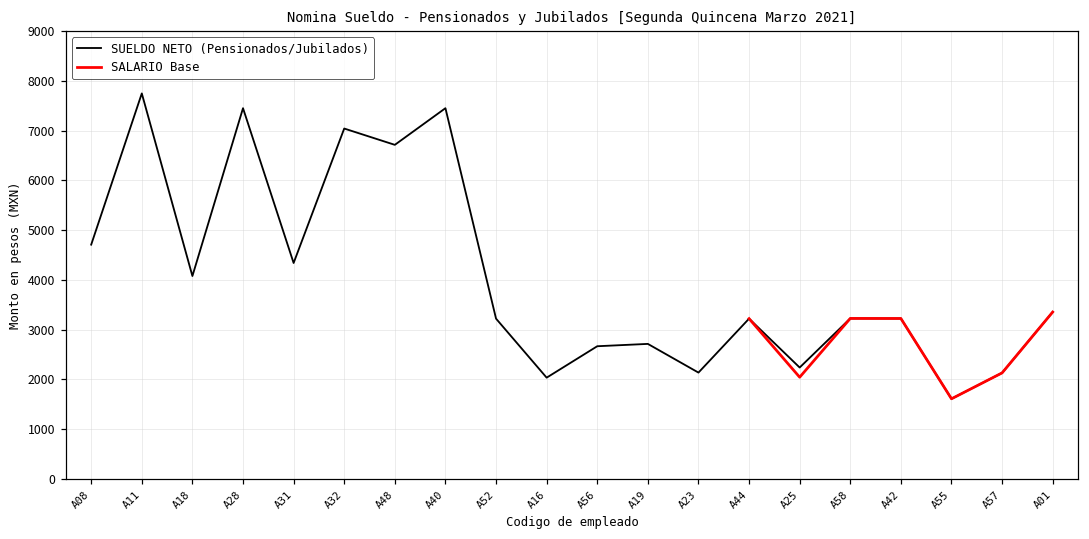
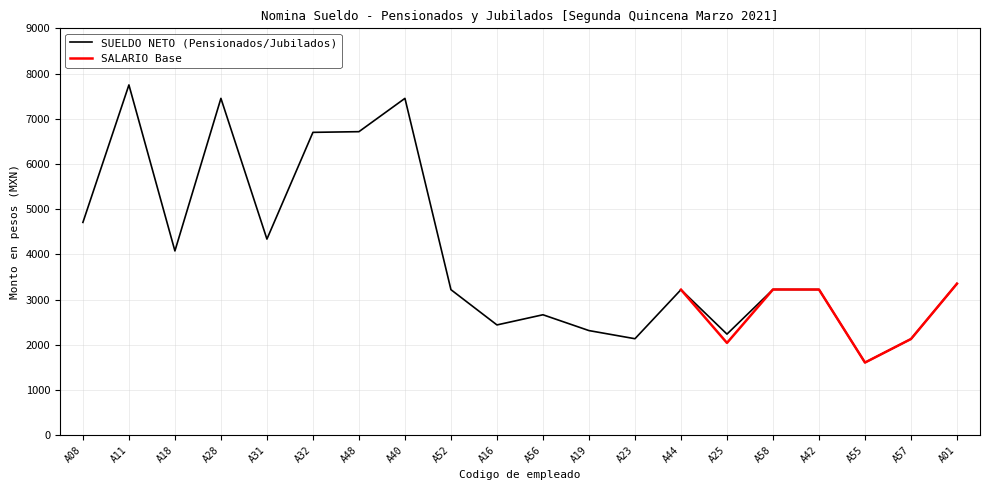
  {
    "SUELDO NETO (Pensionados/Jubilados)": {
      "A08": 4700,
      "A11": 7700,
      "A18": 4100,
      "A28": 7500,
      "A31": 4300,
-     "A32": 7000,
+     "A32": 6700,
      "A48": 6700,
      "A40": 7500,
      "A52": 3200,
-     "A16": 2000,
+     "A16": 2400,
      "A56": 2700,
-     "A19": 2700,
+     "A19": 2300,
      "A23": 2100,
      "A25": 2200
    },
    "SALARIO Base": {
      "A25": 2000
    }
  }
